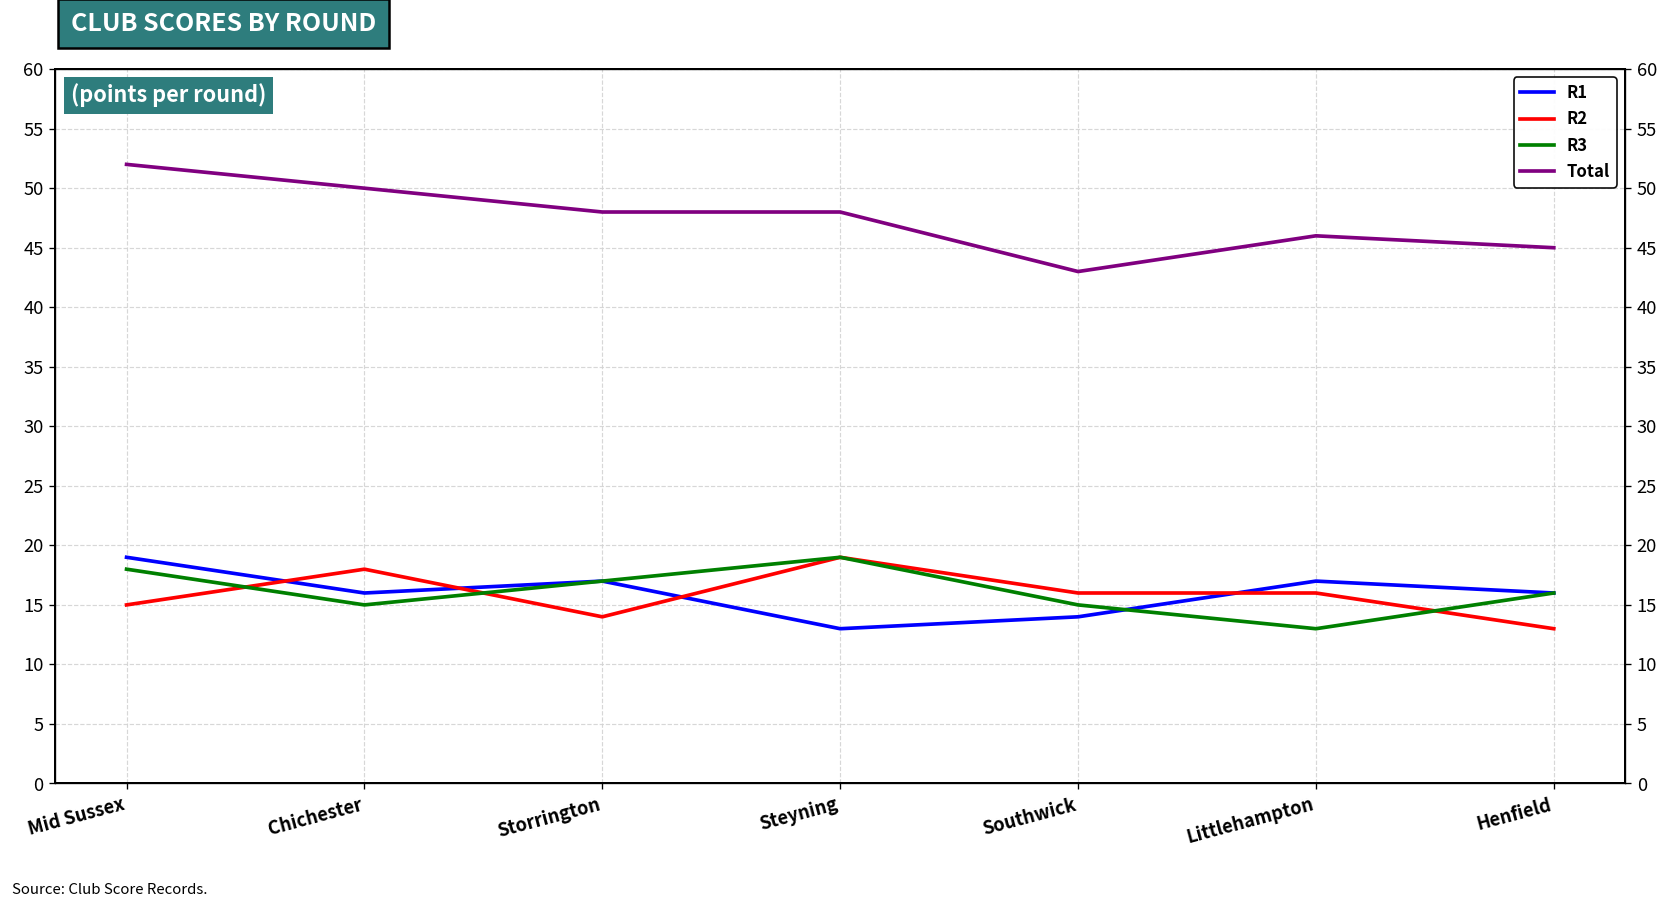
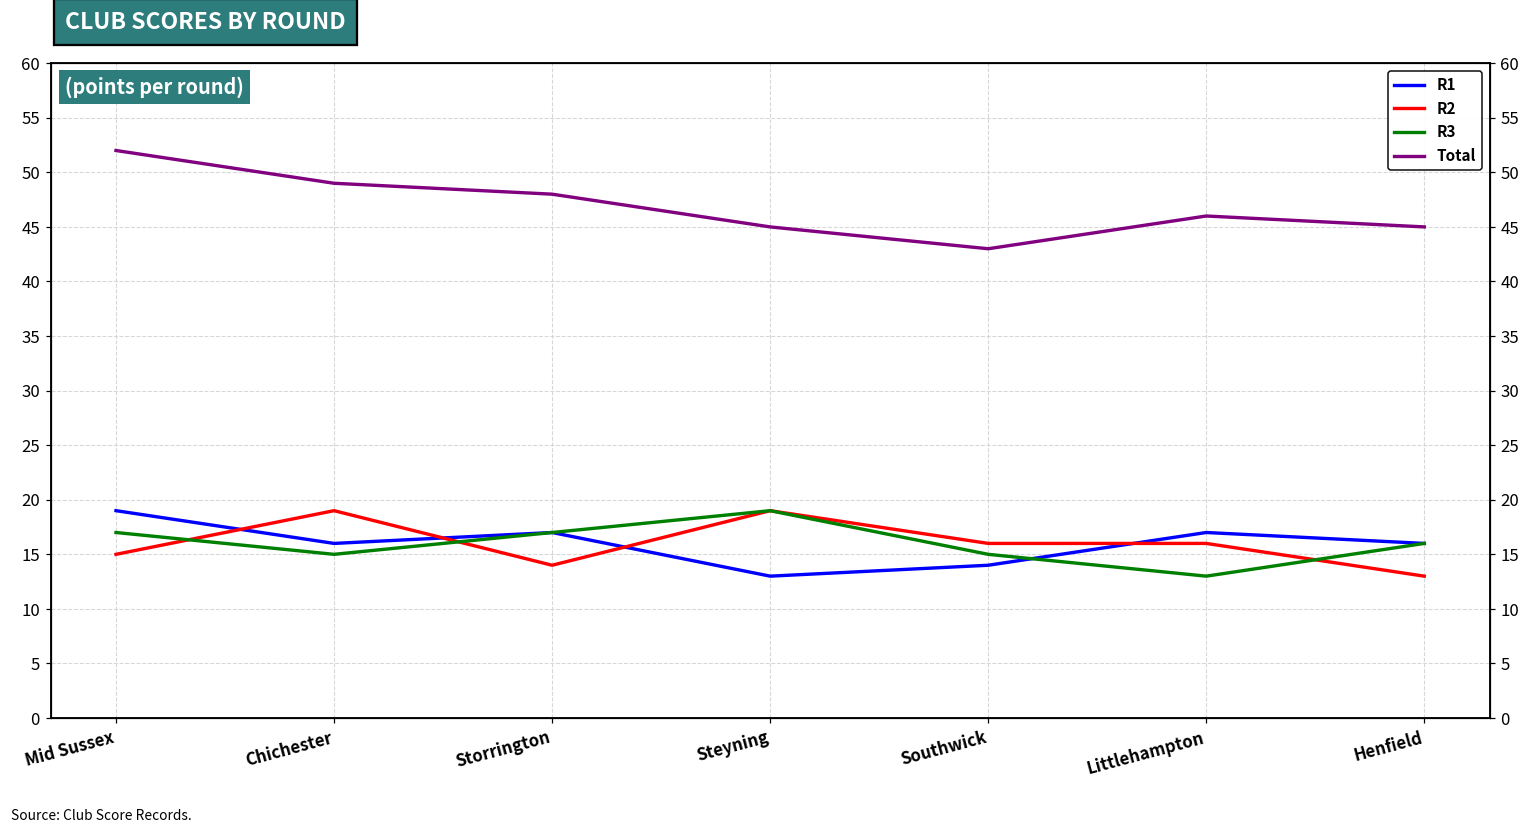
  {
    "R1": {
      "Mid Sussex": 19,
      "Chichester": 16,
      "Steyning": 13,
      "Southwick": 14,
      "Littlehampton": 17
    },
    "R2": {
      "Mid Sussex": 15,
-     "Chichester": 18,
+     "Chichester": 19,
      "Storrington": 14,
      "Southwick": 16,
      "Littlehampton": 16,
      "Henfield": 13
    },
    "R3": {
-     "Mid Sussex": 18,
+     "Mid Sussex": 17,
      "Chichester": 15,
      "Southwick": 15,
      "Littlehampton": 13
    },
    "Total": {
      "Mid Sussex": 52,
-     "Chichester": 50,
+     "Chichester": 49,
      "Storrington": 48,
-     "Steyning": 48,
+     "Steyning": 45,
      "Southwick": 43,
      "Littlehampton": 46,
      "Henfield": 45
    }
  }
